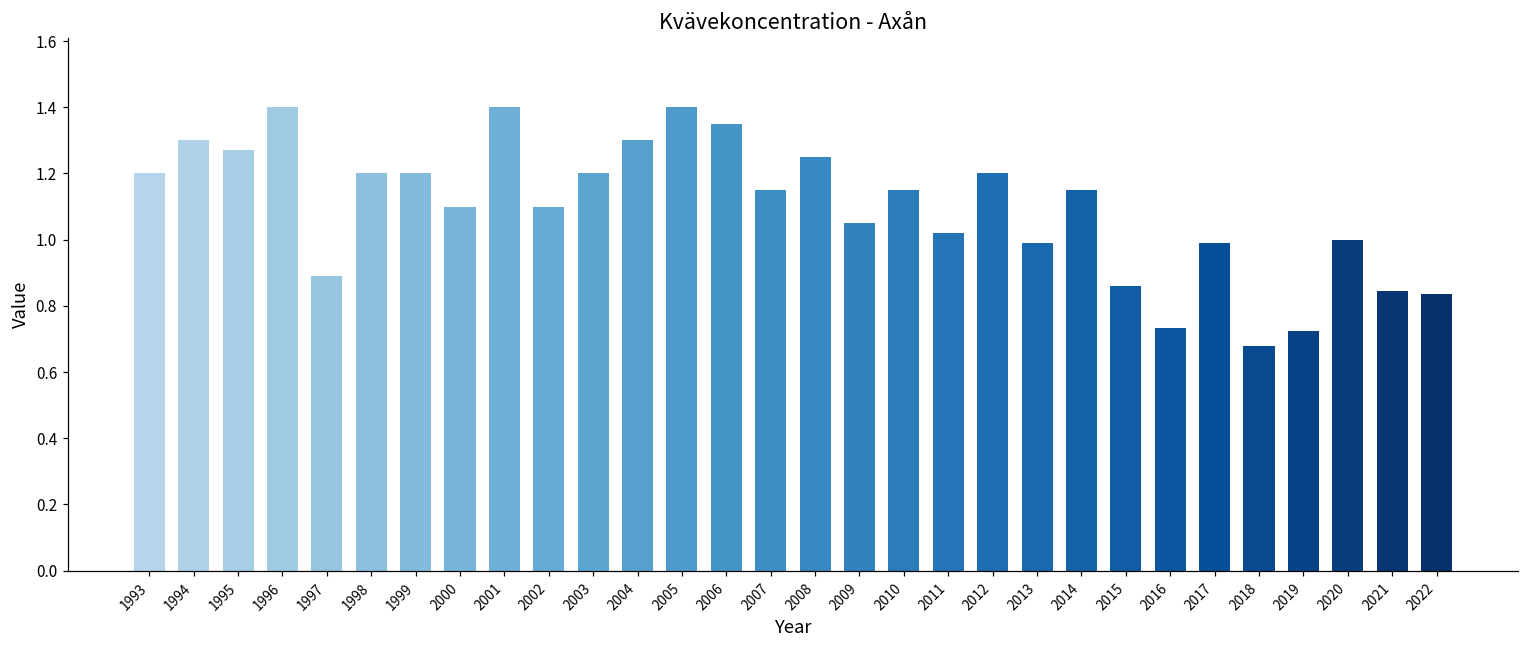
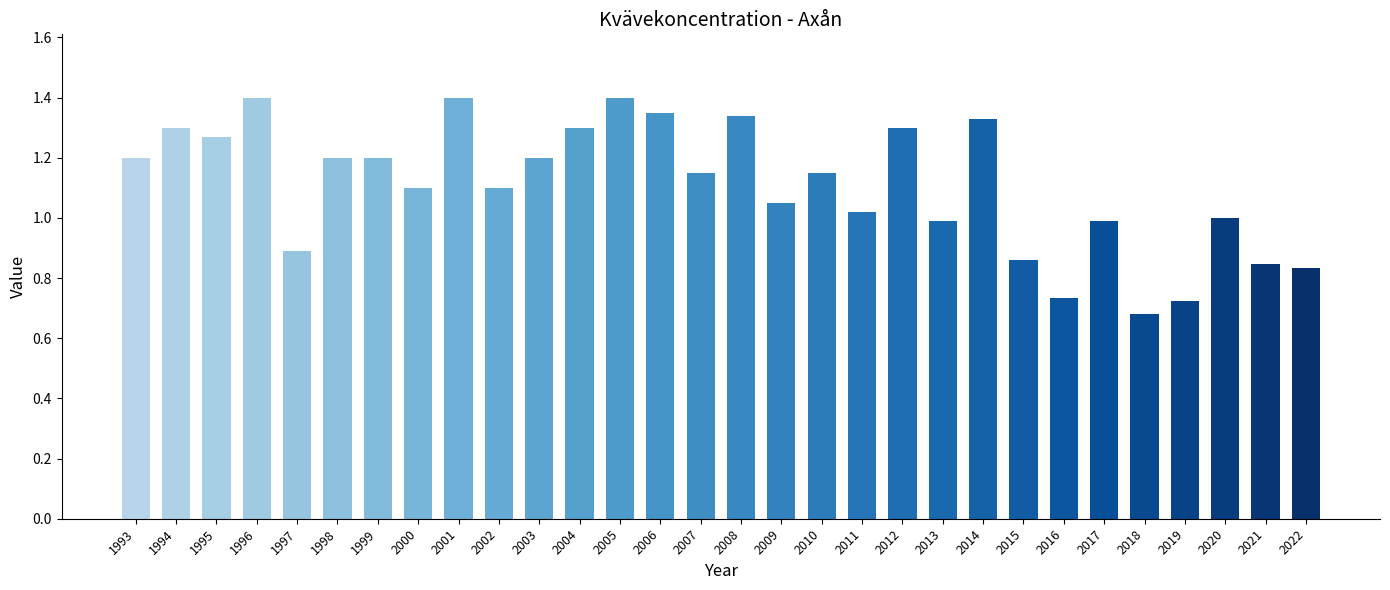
  {
    "1993": 1.20,
    "1994": 1.30,
    "1995": 1.27,
    "1996": 1.40,
    "1997": 0.89,
    "1998": 1.20,
    "1999": 1.20,
    "2000": 1.10,
    "2001": 1.40,
    "2002": 1.10,
    "2003": 1.20,
    "2004": 1.30,
    "2005": 1.40,
    "2006": 1.35,
    "2007": 1.15,
-   "2008": 1.25,
+   "2008": 1.34,
    "2009": 1.05,
    "2010": 1.15,
    "2011": 1.02,
-   "2012": 1.2,
+   "2012": 1.3,
    "2013": 0.99,
-   "2014": 1.15,
+   "2014": 1.33,
    "2015": 0.86,
    "2016": 0.73,
    "2017": 0.99,
    "2018": 0.68,
    "2019": 0.73,
    "2020": 1.00,
    "2021": 0.85,
    "2022": 0.84
  }
